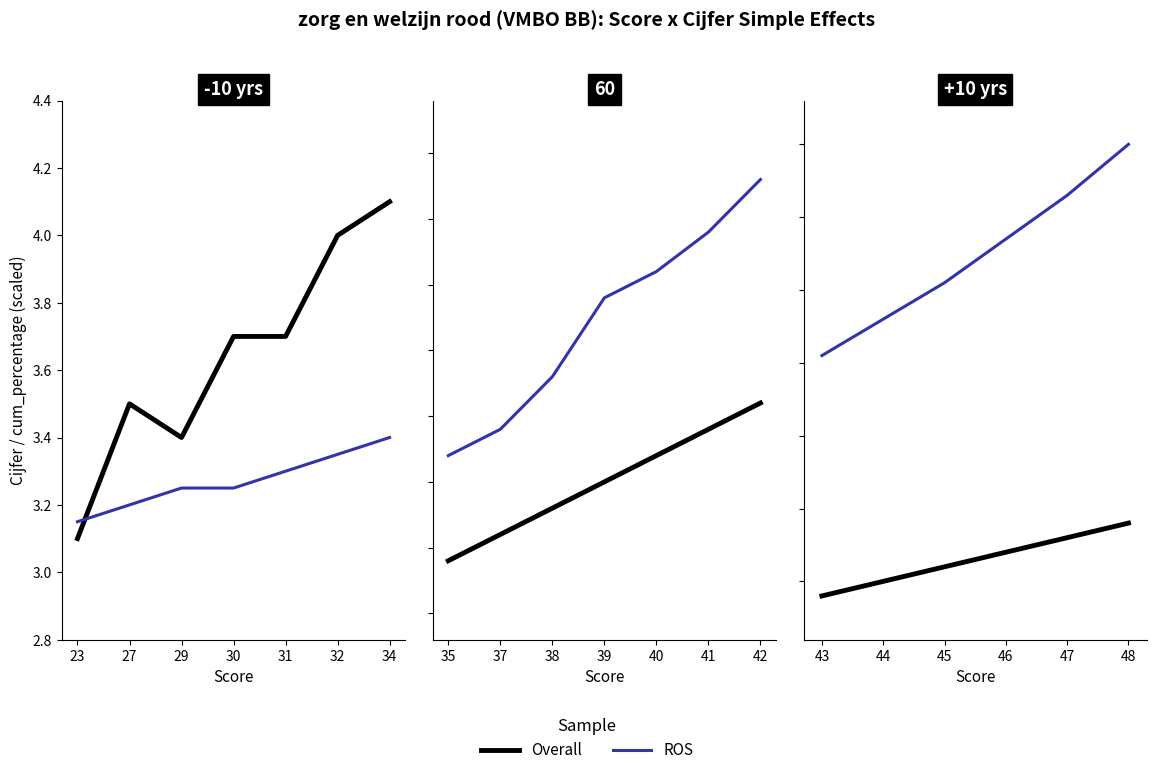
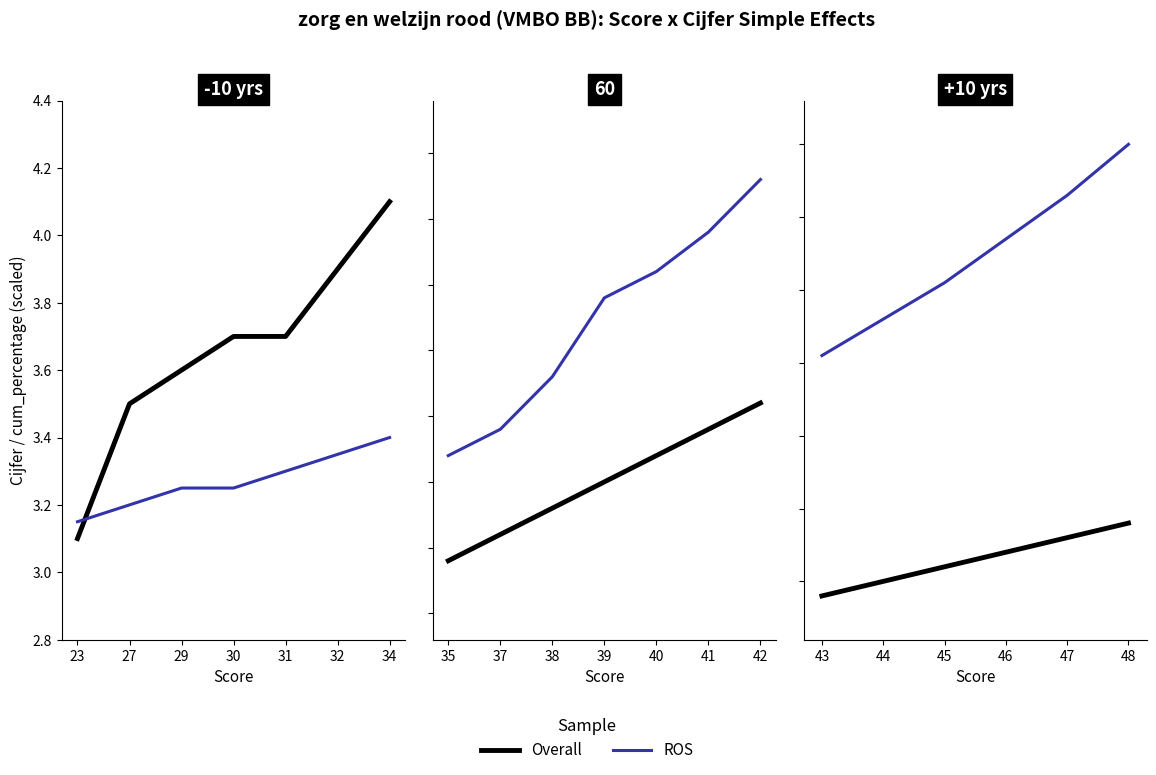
  {
    "-10 yrs": {
      "Overall": {
        "23": 3.1,
        "27": 3.5,
-       "29": 3.4,
+       "29": 3.6,
        "30": 3.7,
        "31": 3.7,
-       "32": 4.0,
+       "32": 3.9,
        "34": 4.1
      },
      "ROS": {
        "23": 3.15,
        "27": 3.2,
        "29": 3.25,
        "30": 3.25,
        "31": 3.3,
        "32": 3.35,
        "34": 3.4
      }
    }
  }
